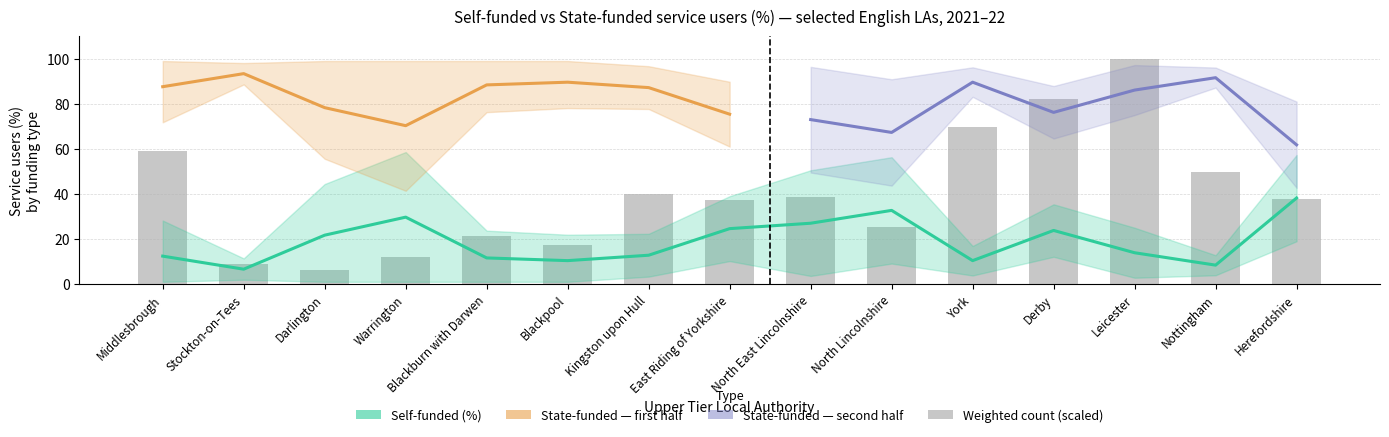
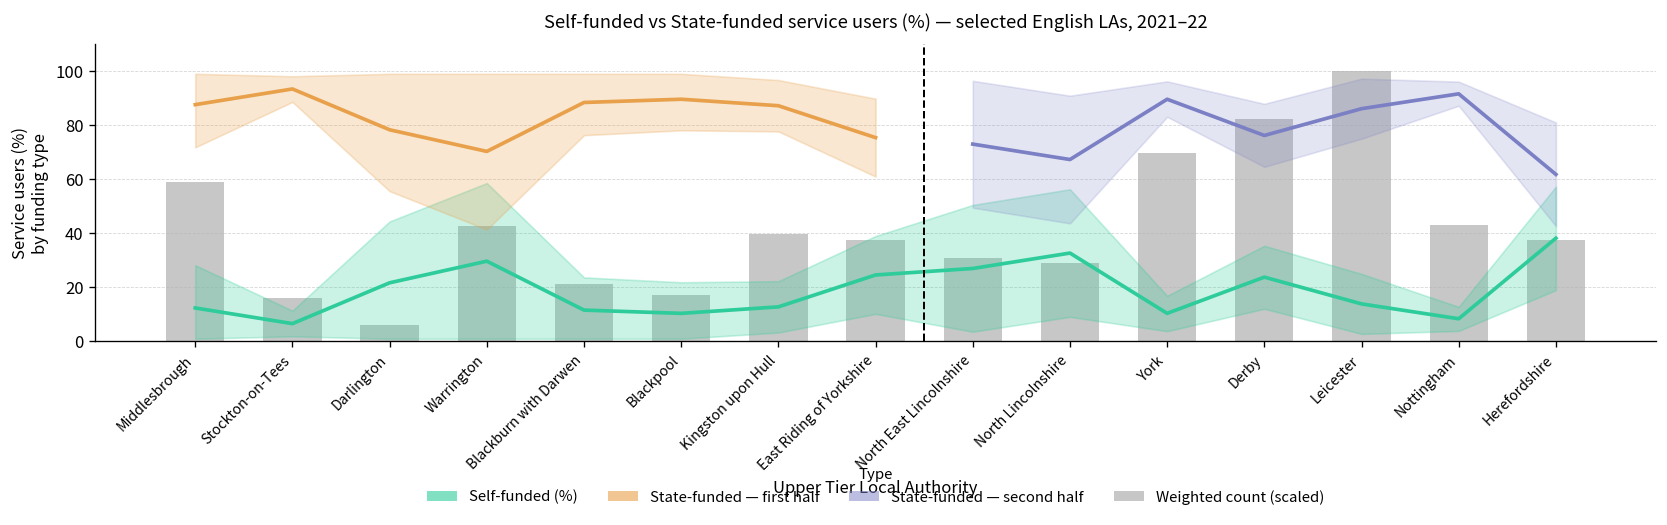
  {
    "Weighted count (scaled)": {
      "Middlesbrough": 59,
-     "Stockton-on-Tees": 9,
+     "Stockton-on-Tees": 16,
      "Darlington": 6,
-     "Warrington": 12,
+     "Warrington": 43,
      "Blackburn with Darwen": 21,
      "Blackpool": 17,
      "Kingston upon Hull": 40,
      "East Riding of Yorkshire": 37,
-     "North East Lincolnshire": 38,
-     "North Lincolnshire": 25,
+     "North East Lincolnshire": 31,
+     "North Lincolnshire": 29,
      "York": 70,
      "Derby": 82,
      "Leicester": 100,
-     "Nottingham": 50,
+     "Nottingham": 43,
      "Herefordshire": 38
    }
  }
